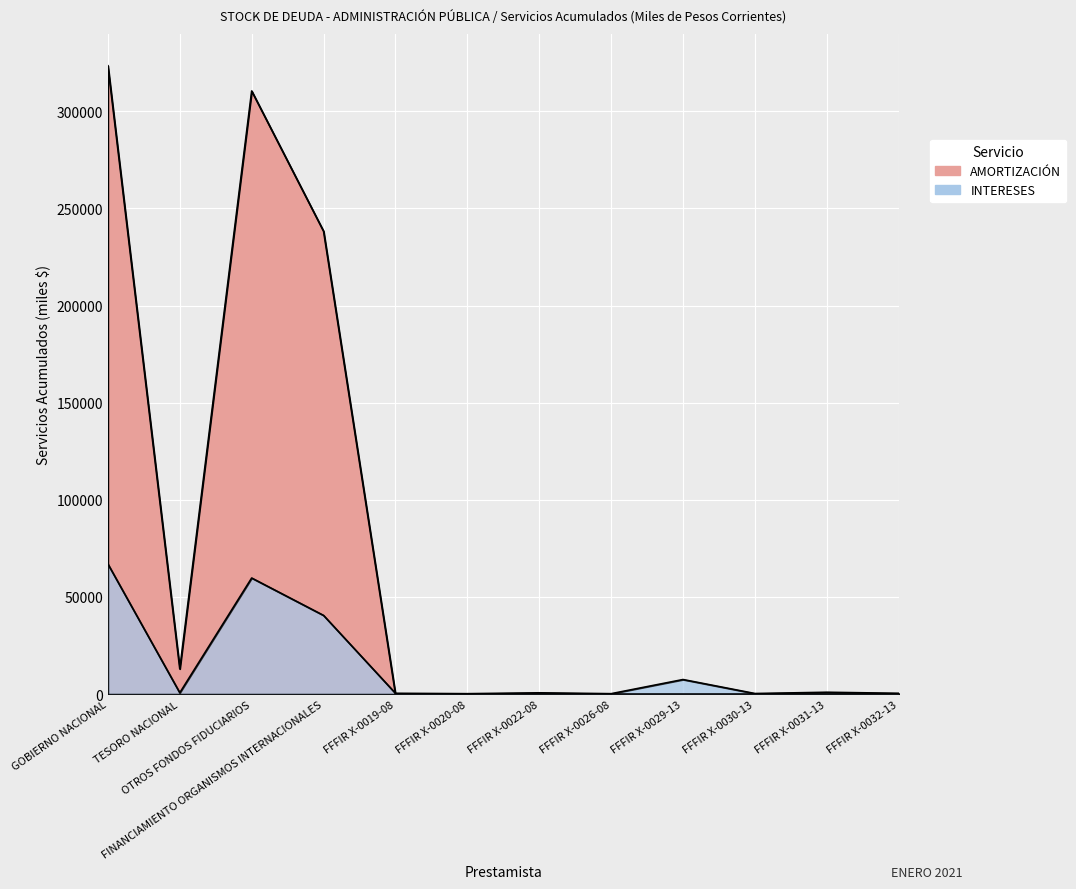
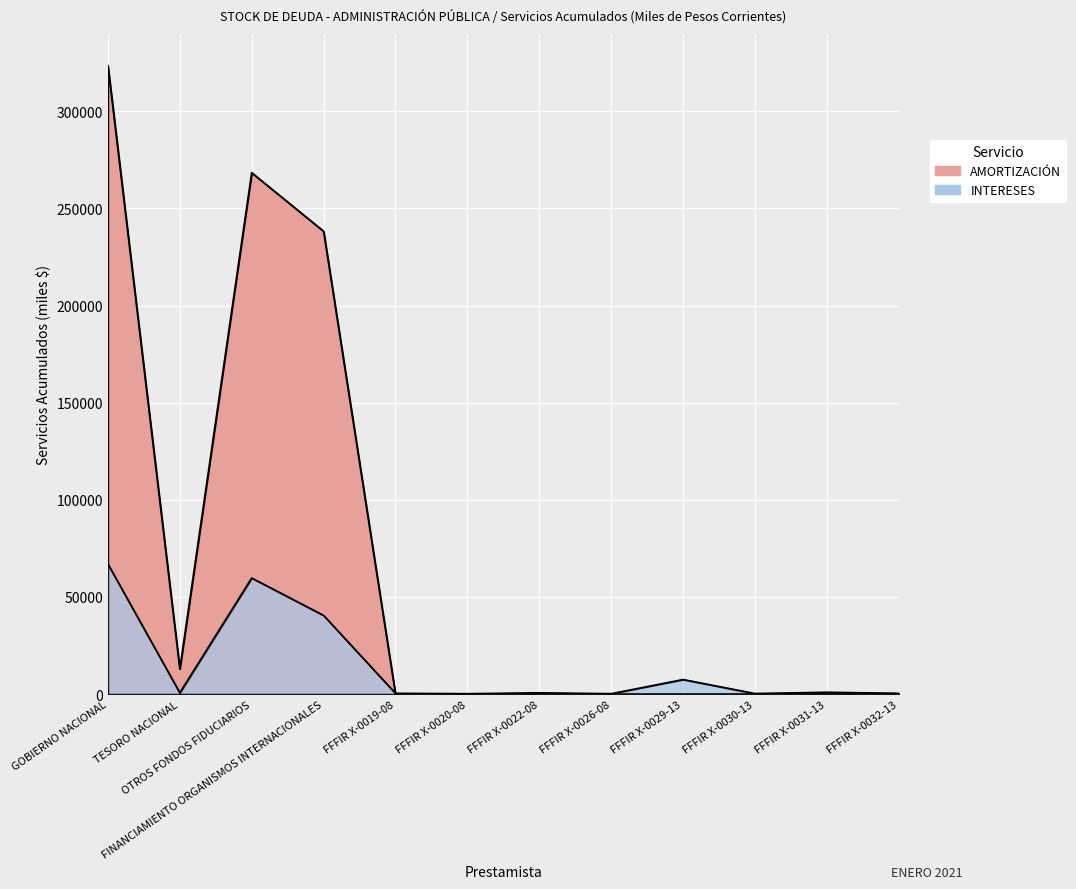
  {
    "AMORTIZACIÓN": {
      "GOBIERNO NACIONAL": 323000,
      "TESORO NACIONAL": 13000,
-     "OTROS FONDOS FIDUCIARIOS": 310000,
+     "OTROS FONDOS FIDUCIARIOS": 268000,
      "FINANCIAMIENTO ORGANISMOS INTERNACIONALES": 238000,
      "FFFIR X-0029-13": 0
    },
    "INTERESES": {
      "GOBIERNO NACIONAL": 67000,
      "TESORO NACIONAL": 1000,
      "OTROS FONDOS FIDUCIARIOS": 60000,
      "FINANCIAMIENTO ORGANISMOS INTERNACIONALES": 41000,
      "FFFIR X-0029-13": 7000
    }
  }
